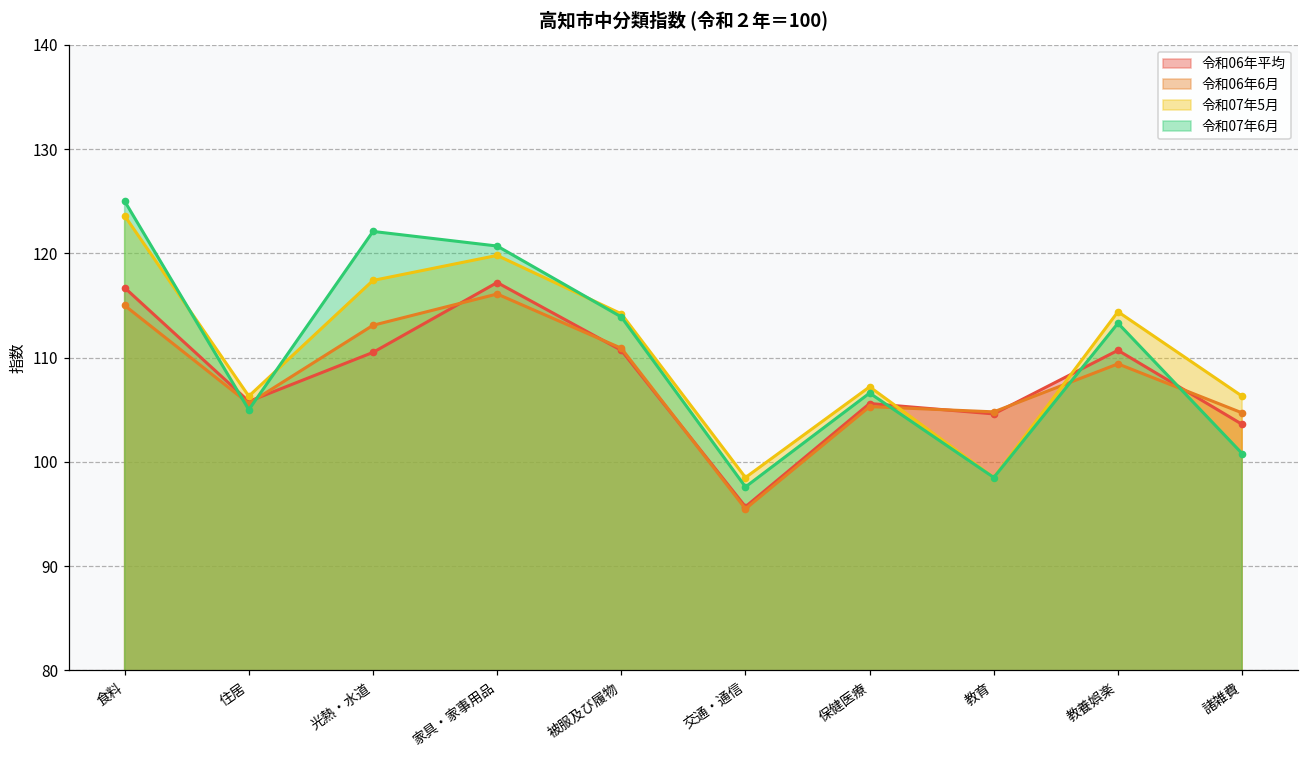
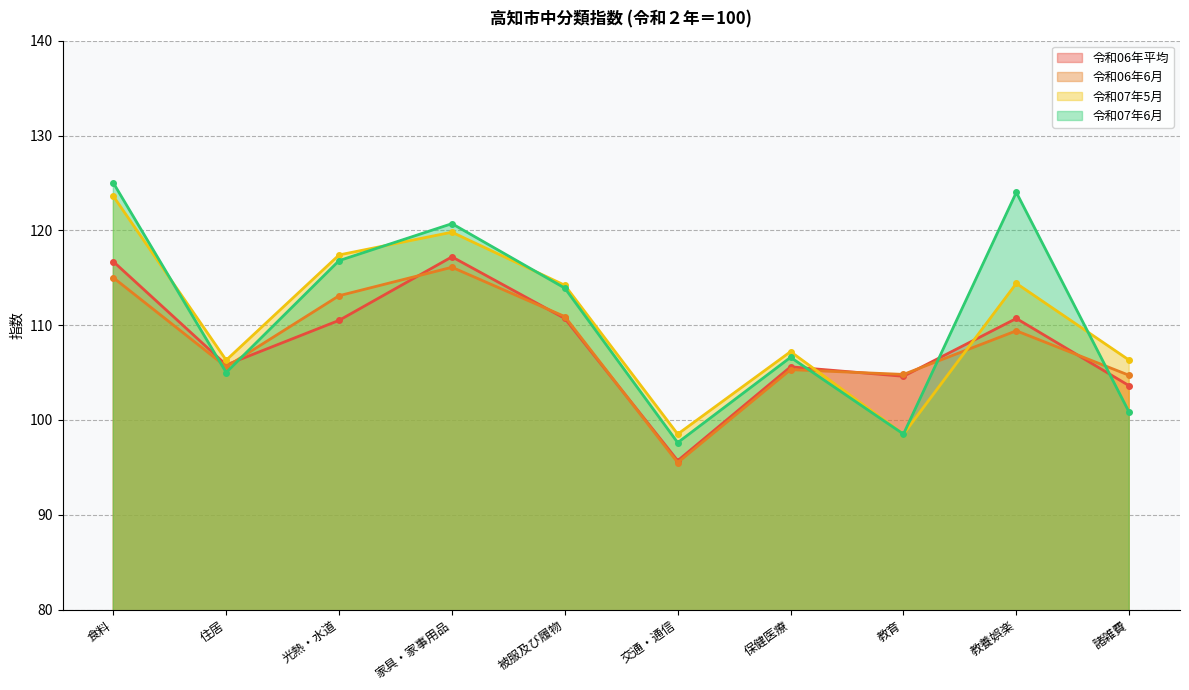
  {
    "令和07年6月": {
      "食料": 125,
      "住居": 105,
-     "光熱・水道": 122,
+     "光熱・水道": 117,
      "家具・家事用品": 121,
      "被服及び履物": 114,
      "交通・通信": 98,
      "保健医療": 107,
-     "教養娯楽": 113,
+     "教養娯楽": 124,
      "諸雑費": 101
    }
  }
